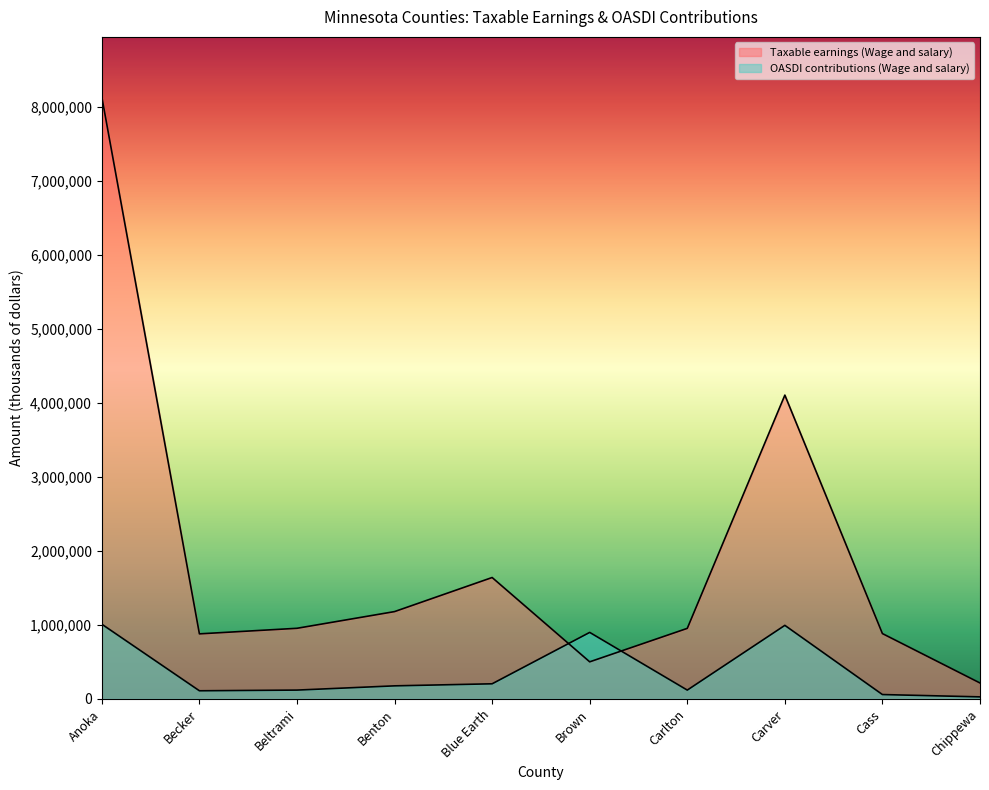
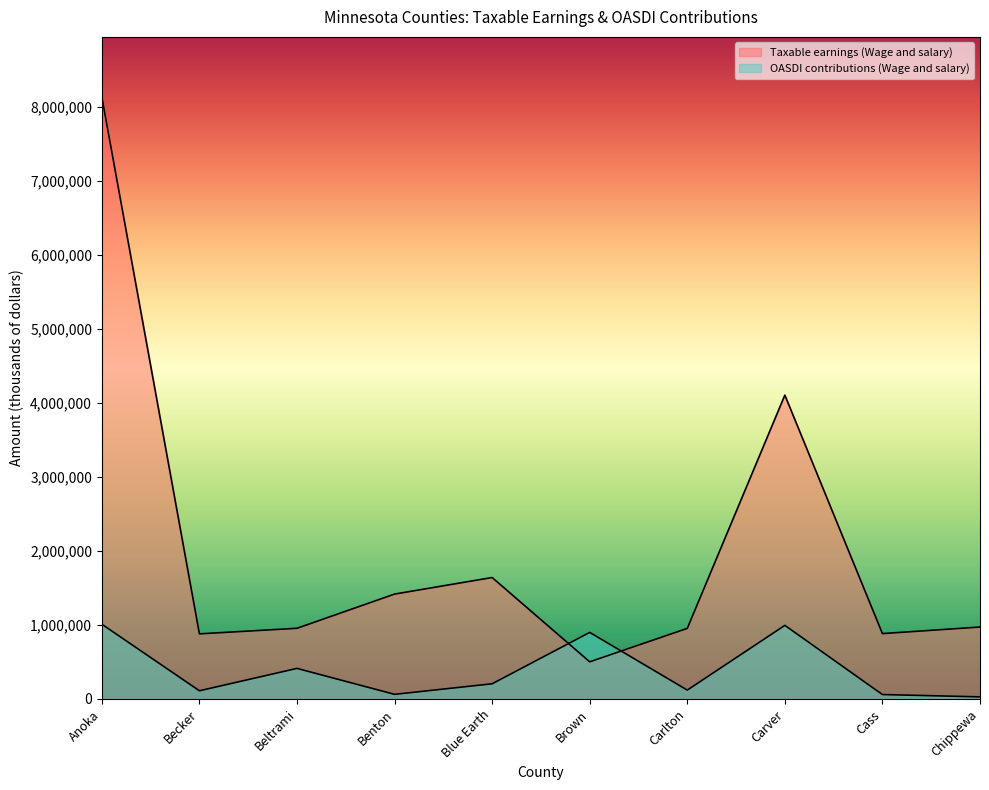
  {
    "Taxable earnings (Wage and salary)": {
      "Anoka": "8,100,000",
      "Becker": "900,000",
      "Beltrami": "1,000,000",
-     "Benton": "1,200,000",
+     "Benton": "1,400,000",
      "Blue Earth": "1,600,000",
      "Brown": "500,000",
      "Carlton": "1,000,000",
      "Carver": "4,100,000",
      "Cass": "900,000",
-     "Chippewa": "200,000"
+     "Chippewa": "1,000,000"
    },
    "OASDI contributions (Wage and salary)": {
      "Anoka": "1,000,000",
      "Becker": "100,000",
-     "Beltrami": "100,000",
-     "Benton": "200,000",
+     "Beltrami": "400,000",
+     "Benton": "100,000",
      "Blue Earth": "200,000",
      "Brown": "900,000",
      "Carlton": "100,000",
      "Carver": "1,000,000",
      "Cass": "100,000",
      "Chippewa": "0"
    }
  }
